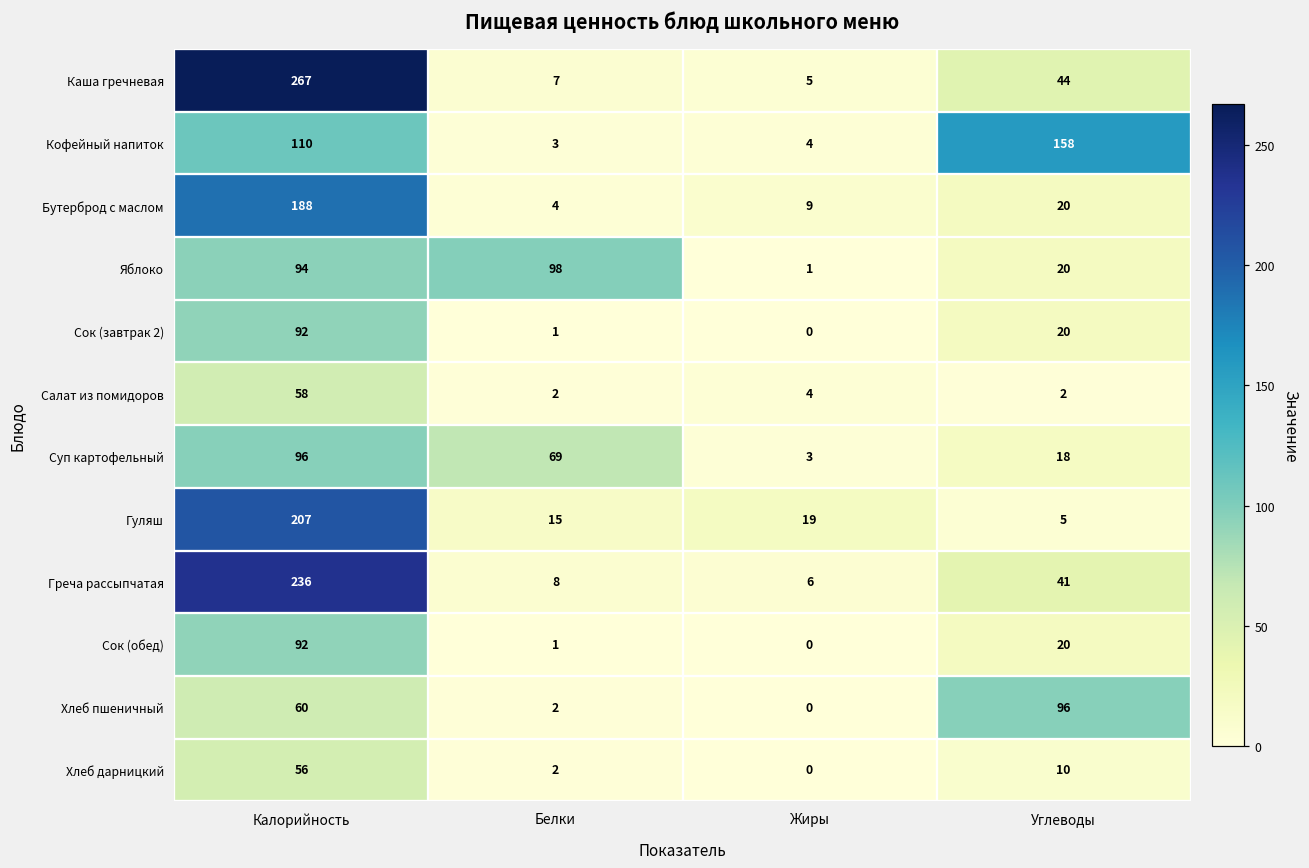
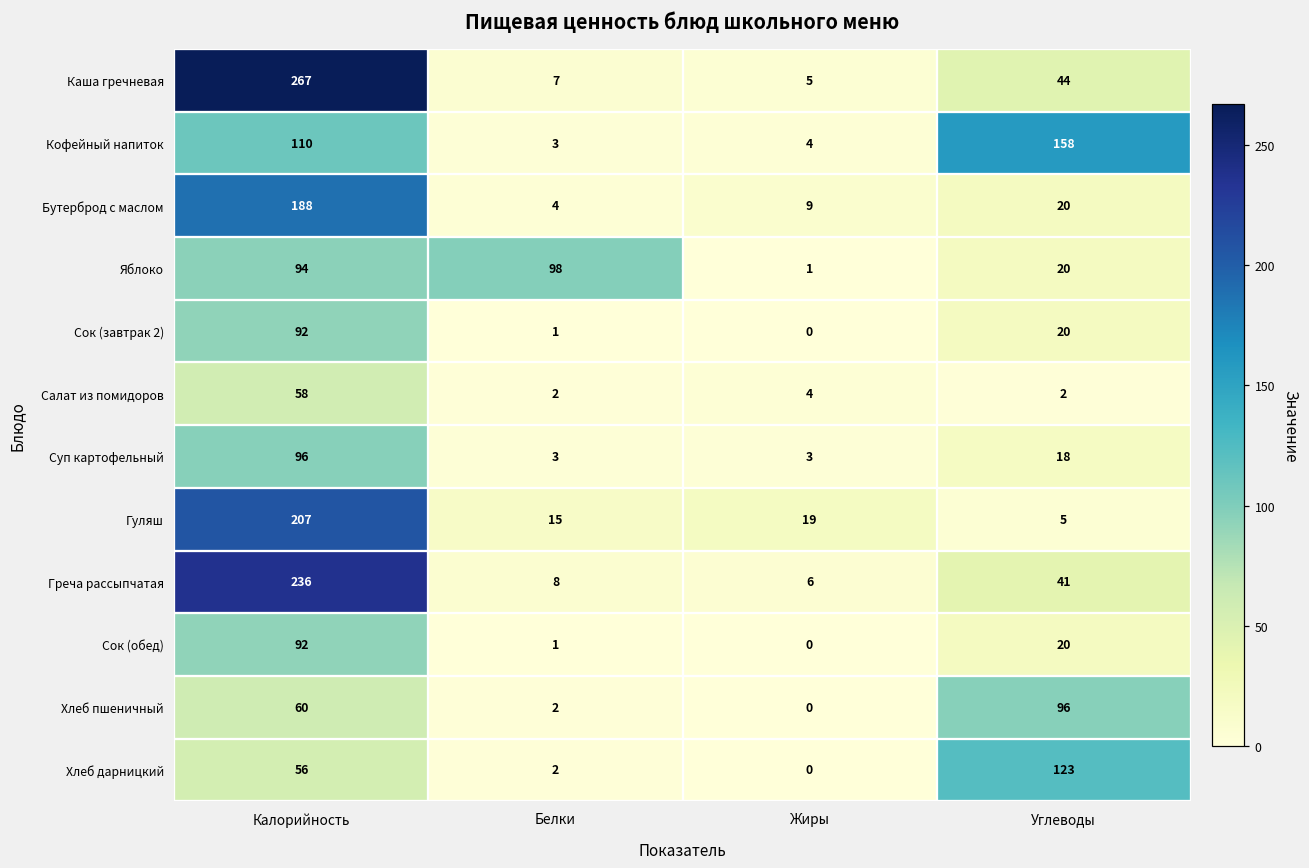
  {
    "Каша гречневая": {
      "Калорийность": 267,
      "Белки": 7,
      "Жиры": 5,
      "Углеводы": 44
    },
    "Кофейный напиток": {
      "Калорийность": 110,
      "Белки": 3,
      "Жиры": 4,
      "Углеводы": 158
    },
    "Бутерброд с маслом": {
      "Калорийность": 188,
      "Белки": 4,
      "Жиры": 9,
      "Углеводы": 20
    },
    "Яблоко": {
      "Калорийность": 94,
      "Белки": 98,
      "Жиры": 1,
      "Углеводы": 20
    },
    "Сок (завтрак 2)": {
      "Калорийность": 92,
      "Белки": 1,
      "Жиры": 0,
      "Углеводы": 20
    },
    "Салат из помидоров": {
      "Калорийность": 58,
      "Белки": 2,
      "Жиры": 4,
      "Углеводы": 2
    },
    "Суп картофельный": {
      "Калорийность": 96,
-     "Белки": 69,
+     "Белки": 3,
      "Жиры": 3,
      "Углеводы": 18
    },
    "Гуляш": {
      "Калорийность": 207,
      "Белки": 15,
      "Жиры": 19,
      "Углеводы": 5
    },
    "Греча рассыпчатая": {
      "Калорийность": 236,
      "Белки": 8,
      "Жиры": 6,
      "Углеводы": 41
    },
    "Сок (обед)": {
      "Калорийность": 92,
      "Белки": 1,
      "Жиры": 0,
      "Углеводы": 20
    },
    "Хлеб пшеничный": {
      "Калорийность": 60,
      "Белки": 2,
      "Жиры": 0,
      "Углеводы": 96
    },
    "Хлеб дарницкий": {
      "Калорийность": 56,
      "Белки": 2,
      "Жиры": 0,
-     "Углеводы": 10
+     "Углеводы": 123
    }
  }
